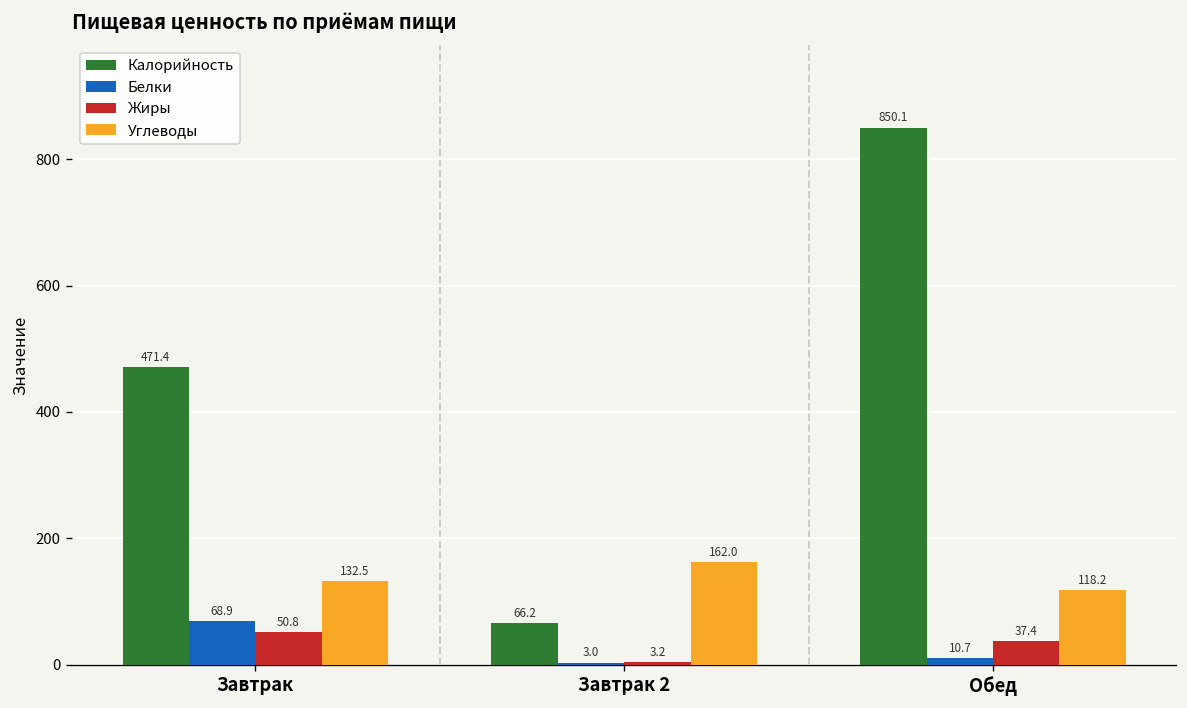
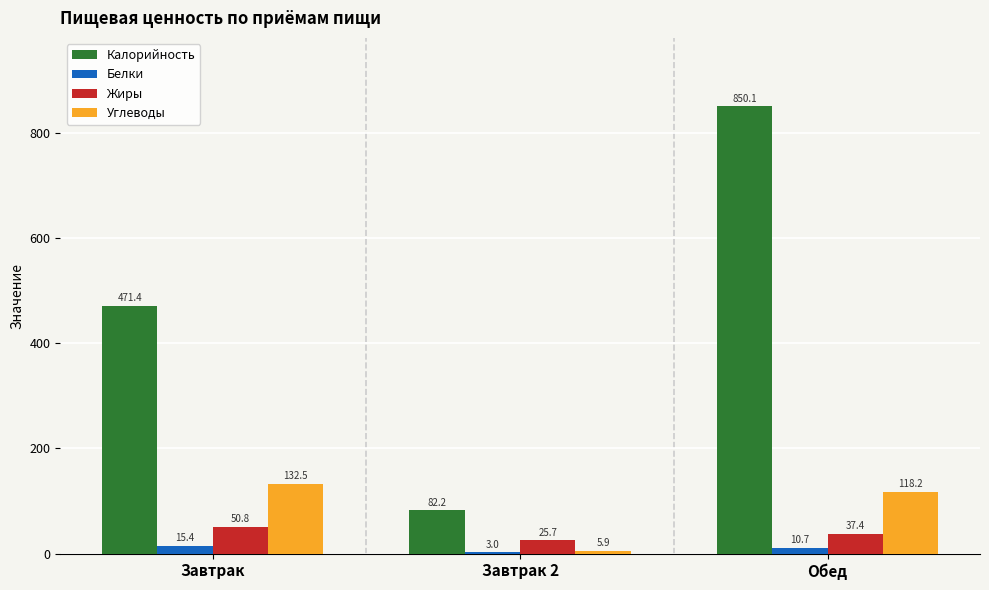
  {
    "Калорийность": {
      "Завтрак": 471.4,
-     "Завтрак 2": 66.2,
+     "Завтрак 2": 82.2,
      "Обед": 850.1
    },
    "Белки": {
-     "Завтрак": 68.9,
+     "Завтрак": 15.4,
      "Завтрак 2": 3.0,
      "Обед": 10.7
    },
    "Жиры": {
      "Завтрак": 50.8,
-     "Завтрак 2": 3.2,
+     "Завтрак 2": 25.7,
      "Обед": 37.4
    },
    "Углеводы": {
      "Завтрак": 132.5,
-     "Завтрак 2": 162.0,
+     "Завтрак 2": 5.9,
      "Обед": 118.2
    }
  }
